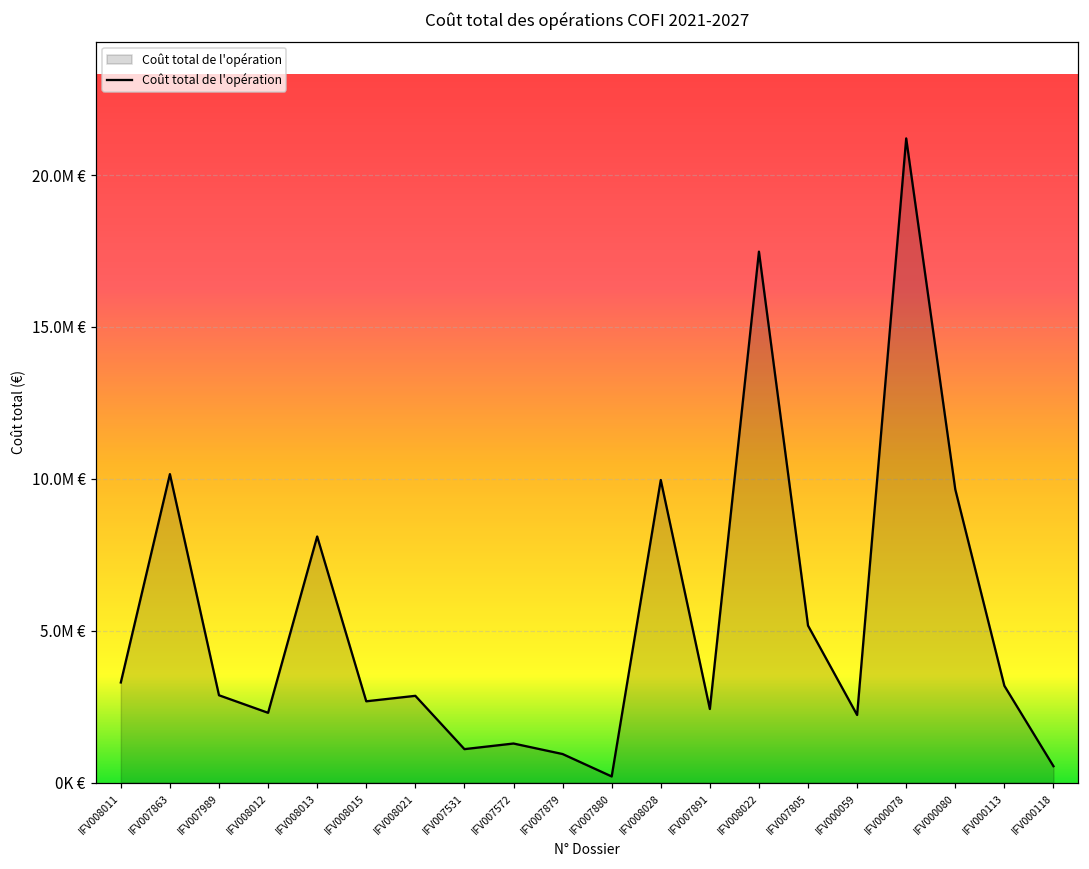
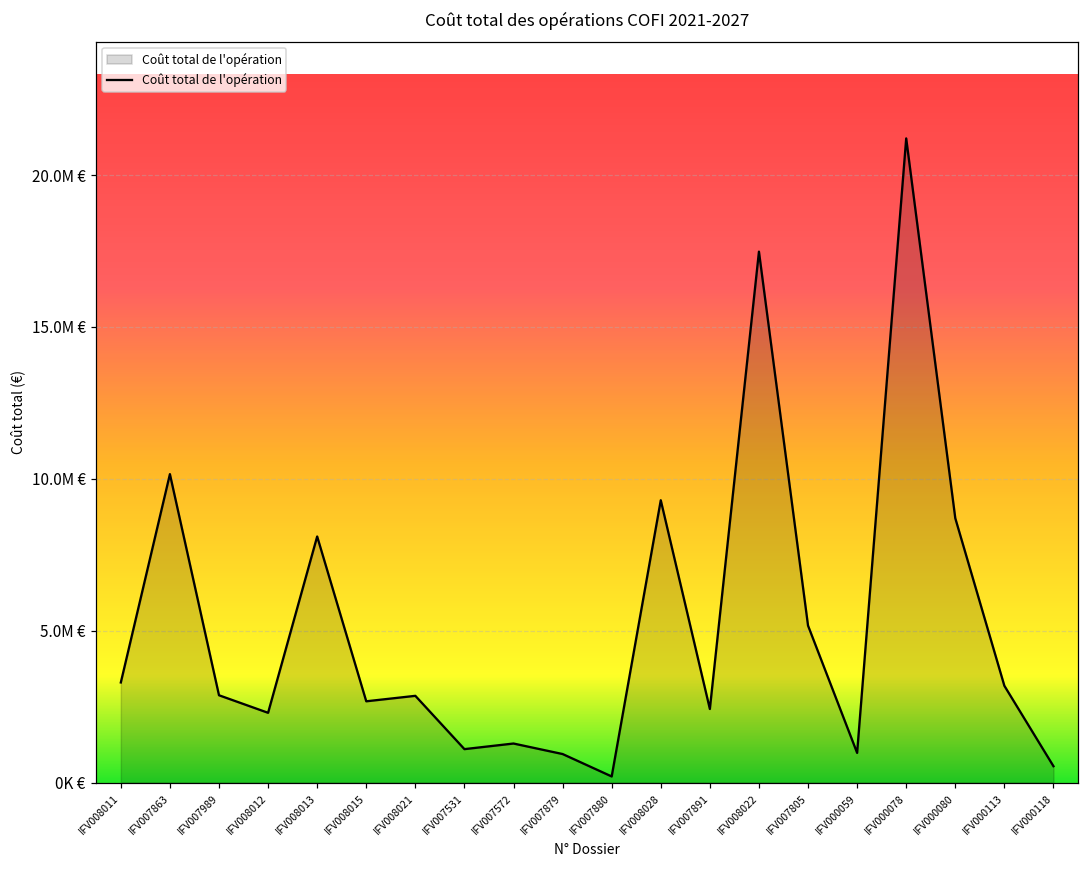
  {
    "IFV008011": "3.3M €",
    "IFV007863": "10.2M €",
    "IFV007989": "2.9M €",
    "IFV008012": "2.3M €",
    "IFV008013": "8.1M €",
    "IFV008015": "2.7M €",
    "IFV008021": "2.9M €",
    "IFV007531": "1.1M €",
    "IFV007572": "1.3M €",
    "IFV007879": "0.9M €",
    "IFV007880": "0.2M €",
-   "IFV008028": "10.0M €",
+   "IFV008028": "9.3M €",
    "IFV007891": "2.4M €",
    "IFV008022": "17.5M €",
    "IFV007805": "5.2M €",
-   "IFV000059": "2.2M €",
+   "IFV000059": "1.0M €",
    "IFV000078": "21.2M €",
-   "IFV000080": "9.7M €",
+   "IFV000080": "8.7M €",
    "IFV000113": "3.2M €",
    "IFV000118": "0.5M €"
  }
